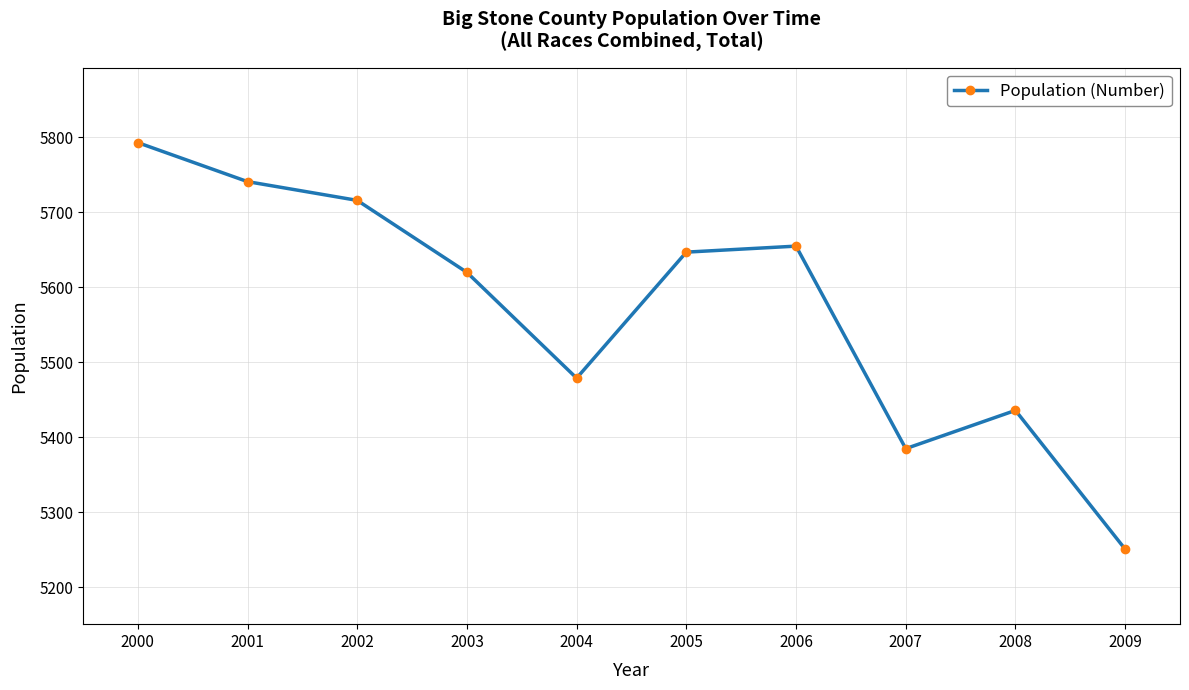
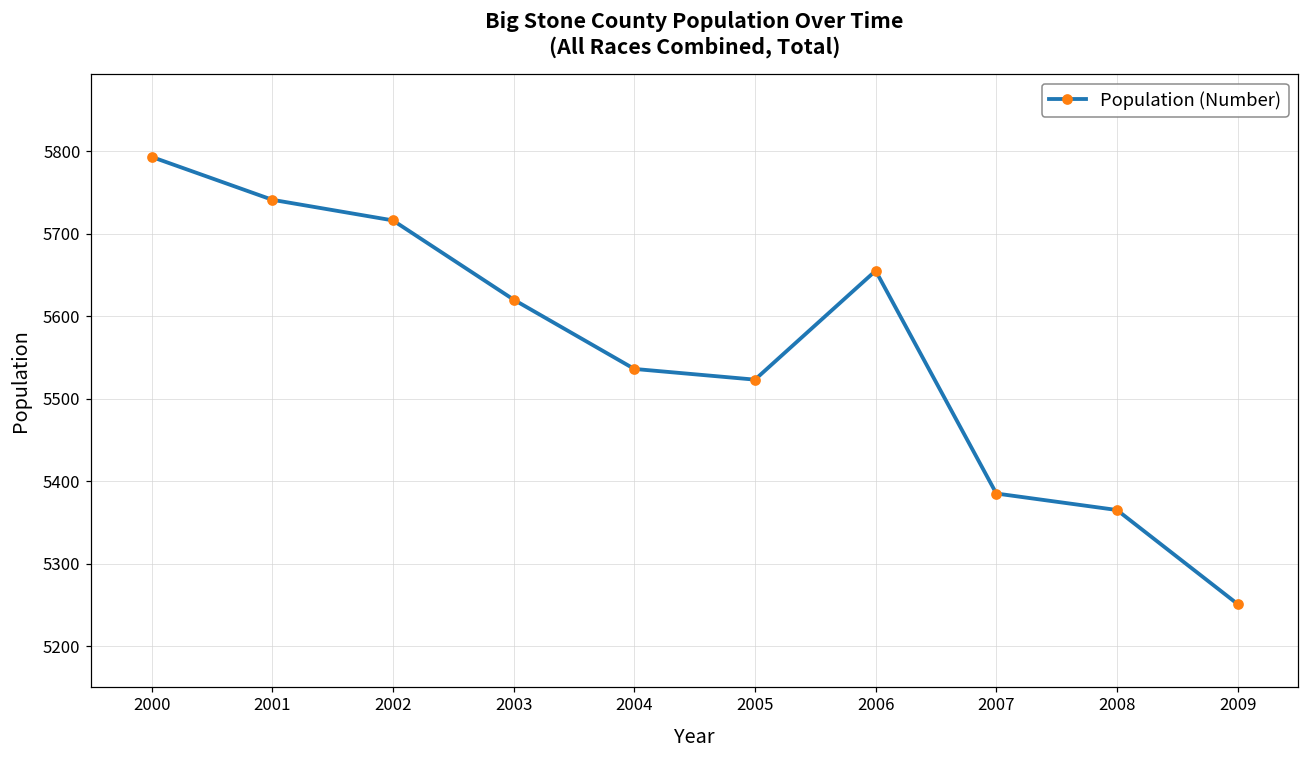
  {
    "2000": 5790,
    "2001": 5740,
    "2002": 5720,
    "2003": 5620,
-   "2004": 5480,
-   "2005": 5650,
+   "2004": 5540,
+   "2005": 5520,
    "2006": 5660,
    "2007": 5390,
-   "2008": 5440,
+   "2008": 5370,
    "2009": 5250
  }
